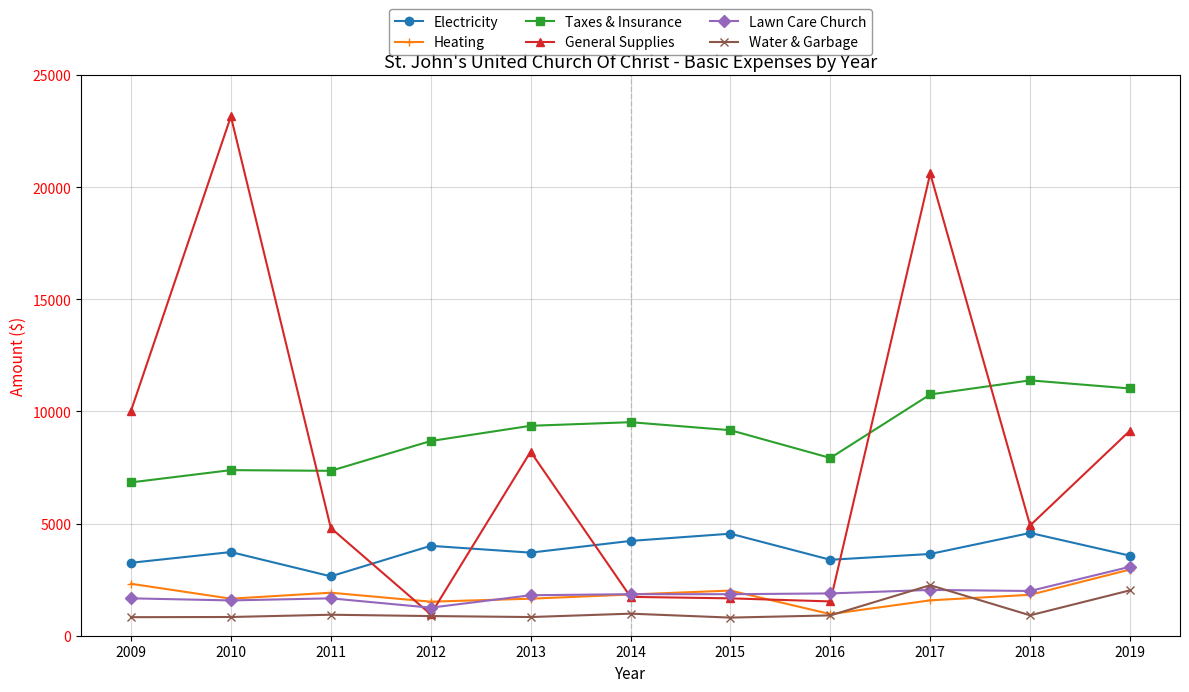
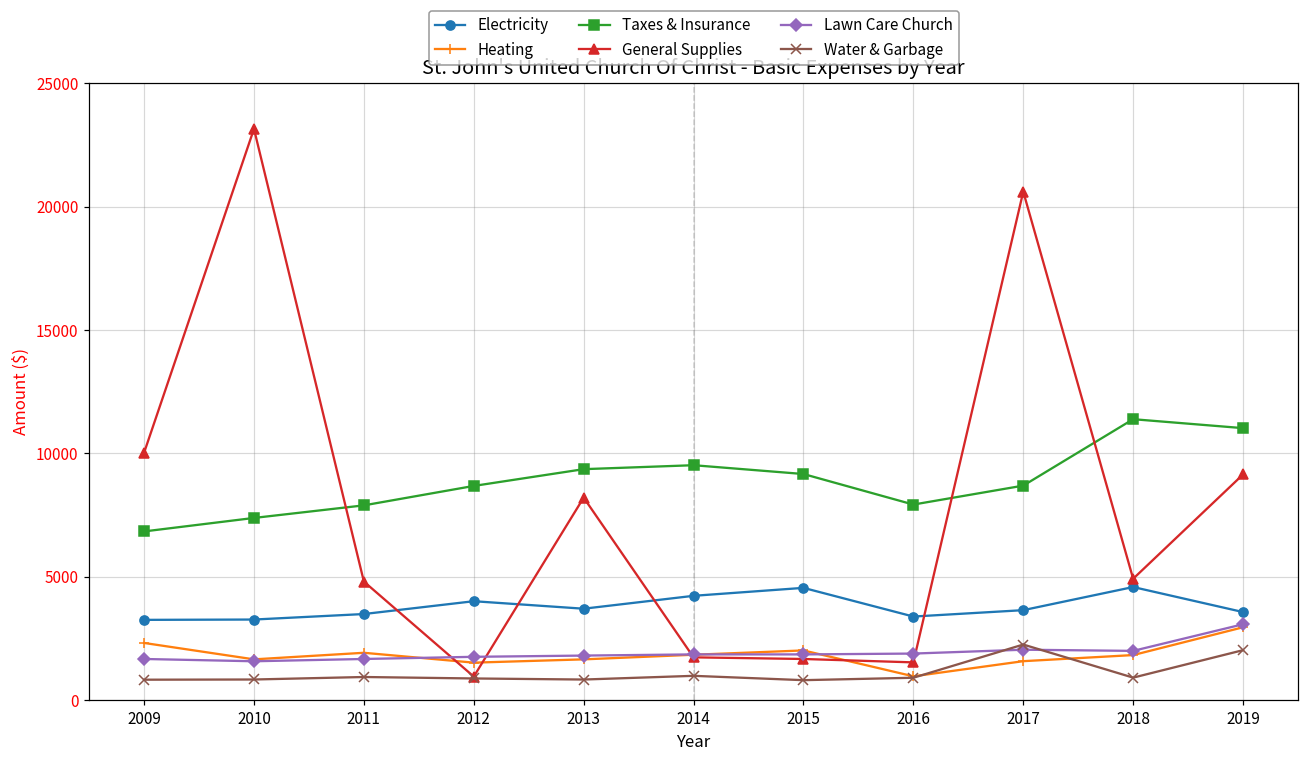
  {
    "Electricity": {
      "2009": 3300,
-     "2010": 3700,
-     "2011": 2600,
+     "2010": 3300,
+     "2011": 3500,
      "2012": 4000,
      "2013": 3700,
      "2014": 4200,
      "2015": 4600,
      "2016": 3400,
      "2017": 3600,
      "2018": 4600,
      "2019": 3600
    },
    "Heating": {
      "2009": 2300,
      "2011": 1900,
      "2012": 1500,
      "2013": 1700,
      "2015": 2000,
      "2017": 1600,
      "2018": 1800,
      "2019": 3000
    },
    "Taxes & Insurance": {
      "2009": 6800,
      "2010": 7400,
-     "2011": 7400,
+     "2011": 7900,
      "2012": 8700,
      "2013": 9400,
      "2014": 9500,
      "2015": 9200,
      "2016": 7900,
-     "2017": 10800,
+     "2017": 8700,
      "2018": 11400,
      "2019": 11000
    },
    "General Supplies": {
      "2009": 10000,
      "2010": 23200,
      "2011": 4800,
      "2013": 8200,
      "2015": 1700,
      "2016": 1500,
      "2017": 20600,
      "2018": 4900,
      "2019": 9100
    },
    "Lawn Care Church": {
      "2009": 1700,
      "2011": 1700,
-     "2012": 1300,
+     "2012": 1800,
      "2013": 1800,
      "2015": 1900,
      "2016": 1900,
      "2017": 2000,
      "2018": 2000,
      "2019": 3100
    },
    "Water & Garbage": {
      "2009": 800,
      "2010": 800,
      "2011": 900,
      "2013": 800,
      "2014": 1000,
      "2015": 800,
      "2017": 2300,
      "2018": 900,
      "2019": 2000
    }
  }
